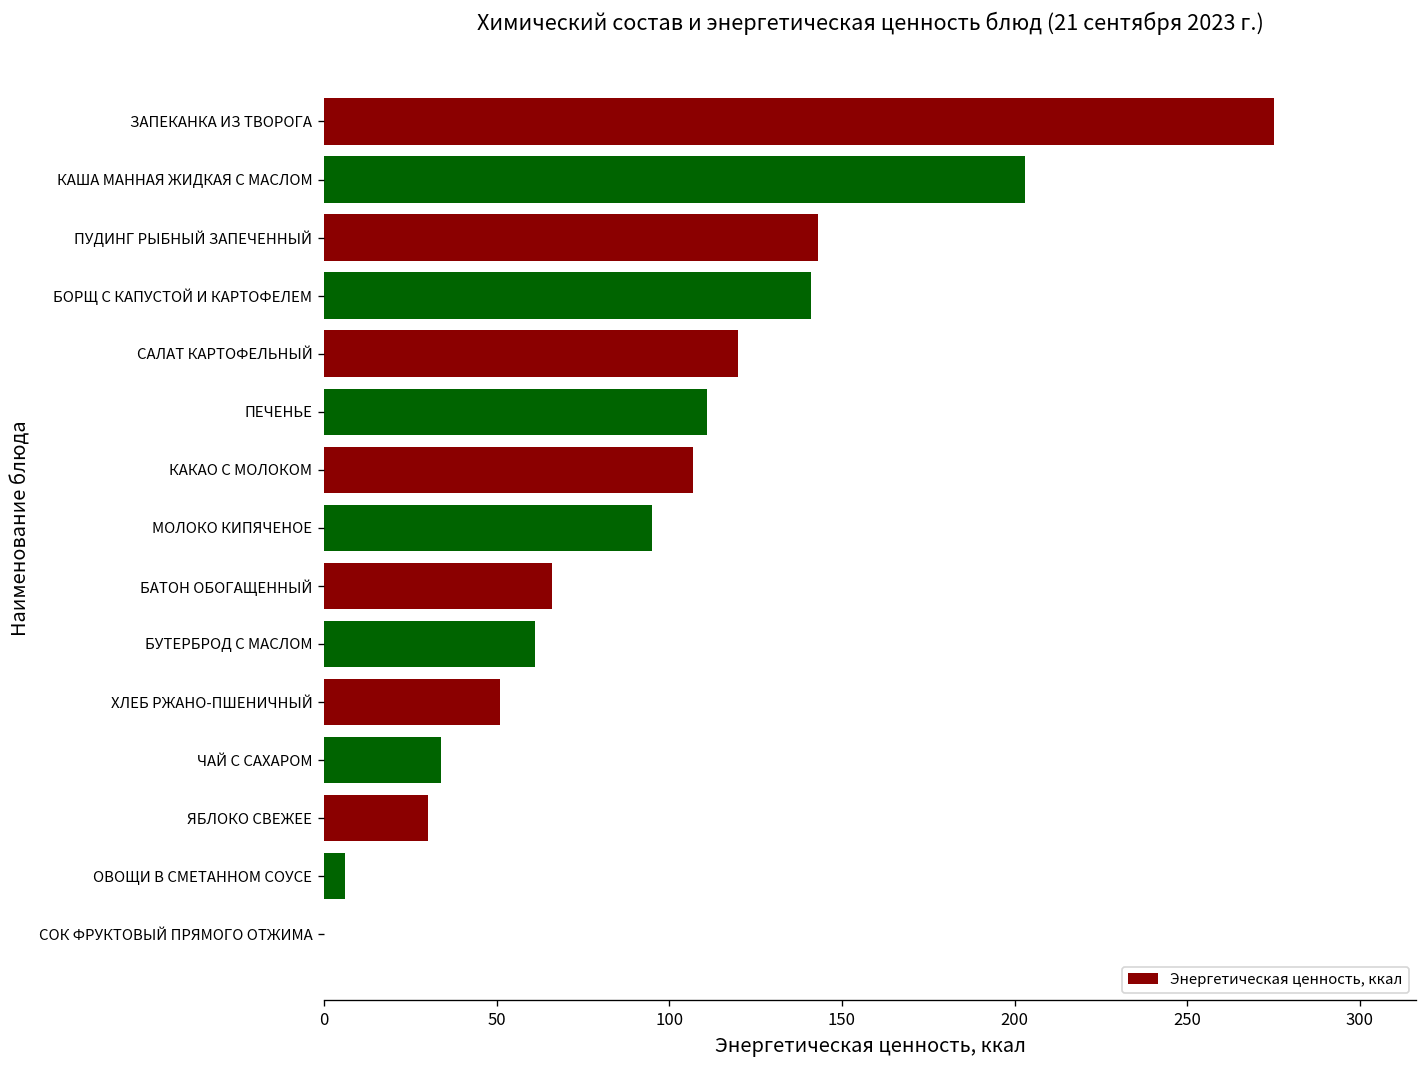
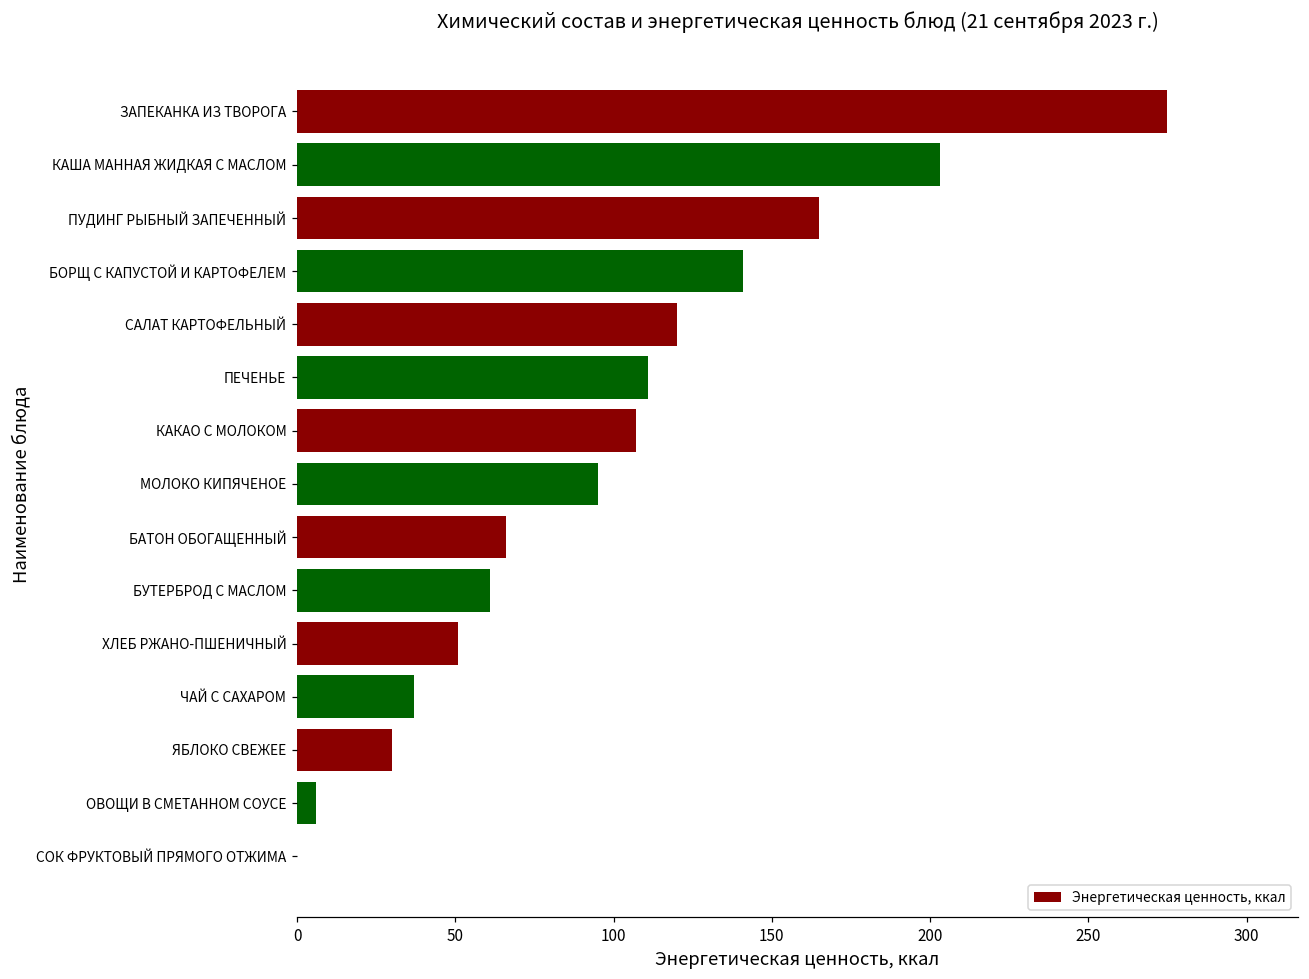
  {
    "ЗАПЕКАНКА ИЗ ТВОРОГА": 275,
    "КАША МАННАЯ ЖИДКАЯ С МАСЛОМ": 203,
-   "ПУДИНГ РЫБНЫЙ ЗАПЕЧЕННЫЙ": 143,
+   "ПУДИНГ РЫБНЫЙ ЗАПЕЧЕННЫЙ": 165,
    "БОРЩ С КАПУСТОЙ И КАРТОФЕЛЕМ": 141,
    "САЛАТ КАРТОФЕЛЬНЫЙ": 120,
    "ПЕЧЕНЬЕ": 111,
    "КАКАО С МОЛОКОМ": 107,
    "МОЛОКО КИПЯЧЕНОЕ": 95,
    "БАТОН ОБОГАЩЕННЫЙ": 66,
    "БУТЕРБРОД С МАСЛОМ": 61,
    "ХЛЕБ РЖАНО-ПШЕНИЧНЫЙ": 51,
-   "ЧАЙ С САХАРОМ": 34,
+   "ЧАЙ С САХАРОМ": 37,
    "ЯБЛОКО СВЕЖЕЕ": 30,
    "ОВОЩИ В СМЕТАННОМ СОУСЕ": 6,
    "СОК ФРУКТОВЫЙ ПРЯМОГО ОТЖИМА": 0
  }
